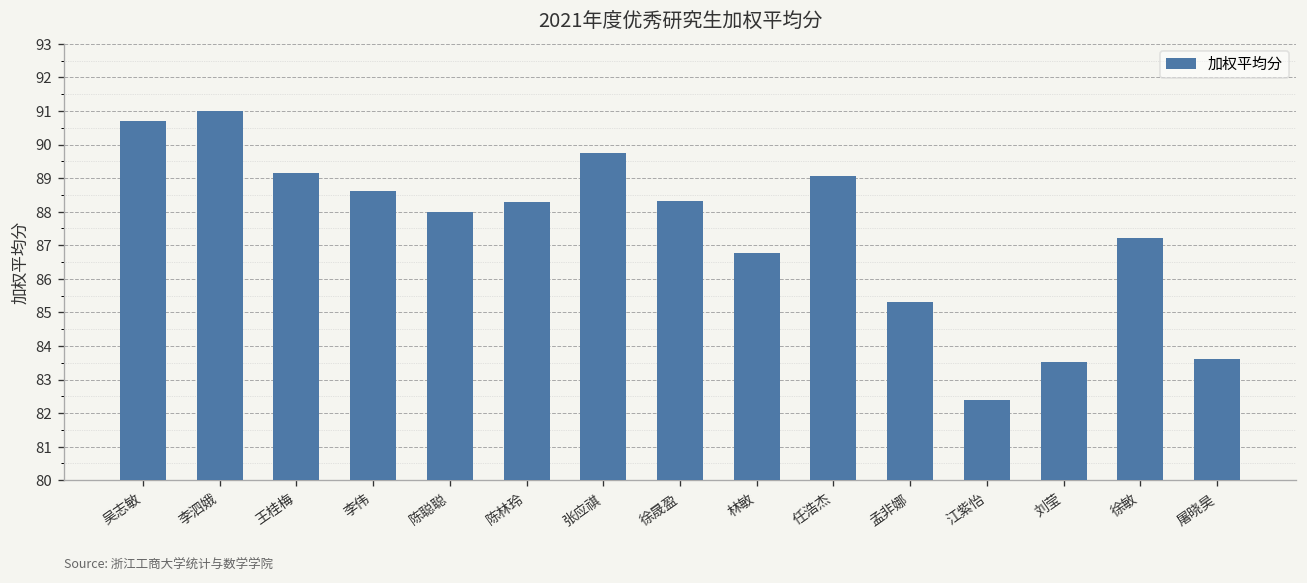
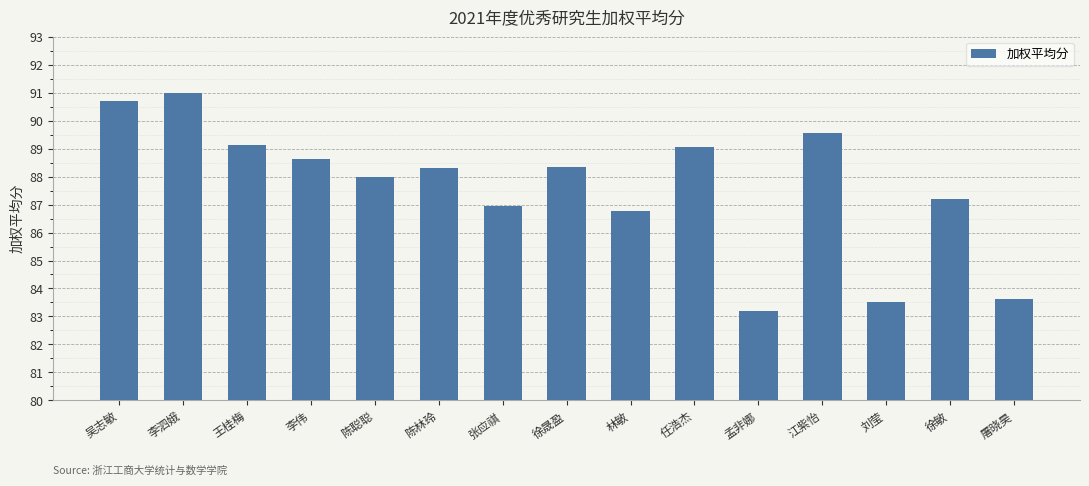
  {
    "吴志敏": 90.7,
    "李泗娥": 91.0,
    "王桂梅": 89.1,
    "李伟": 88.6,
    "陈聪聪": 88.0,
    "陈林玲": 88.3,
-   "张应祺": 89.8,
+   "张应祺": 86.9,
    "徐晟盈": 88.3,
    "林敏": 86.8,
    "任浩杰": 89.1,
-   "孟非娜": 85.3,
-   "江紫怡": 82.4,
+   "孟非娜": 83.2,
+   "江紫怡": 89.6,
    "刘莹": 83.5,
    "徐敏": 87.2,
    "屠晓昊": 83.6
  }
